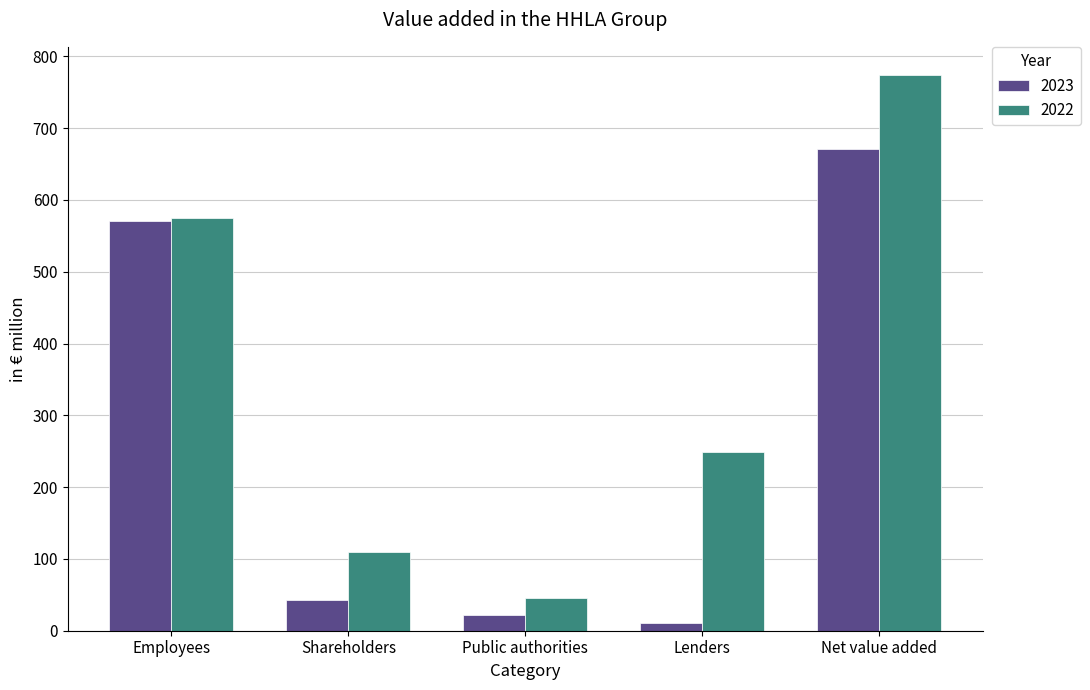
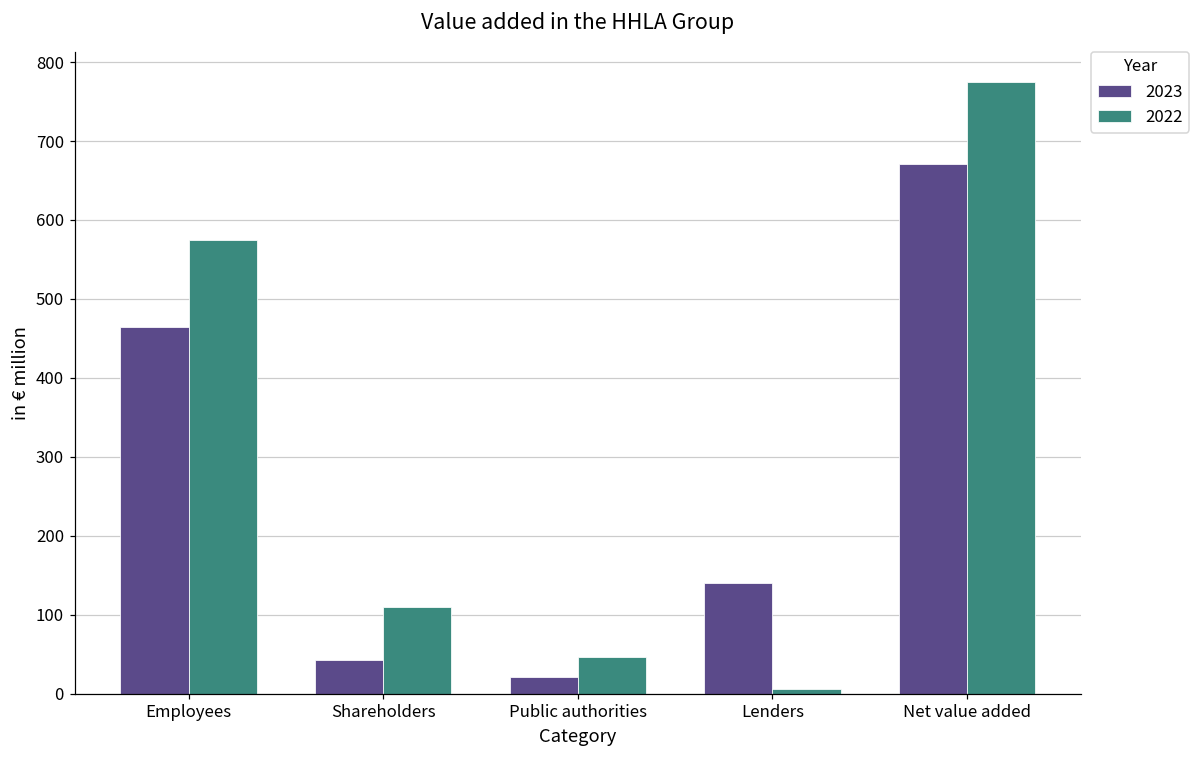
  {
    "2023": {
-     "Employees": 570,
+     "Employees": 460,
      "Shareholders": 40,
      "Public authorities": 20,
-     "Lenders": 10,
+     "Lenders": 140,
      "Net value added": 670
    },
    "2022": {
      "Employees": 570,
      "Shareholders": 110,
      "Public authorities": 50,
-     "Lenders": 250,
+     "Lenders": 10,
      "Net value added": 770
    }
  }
